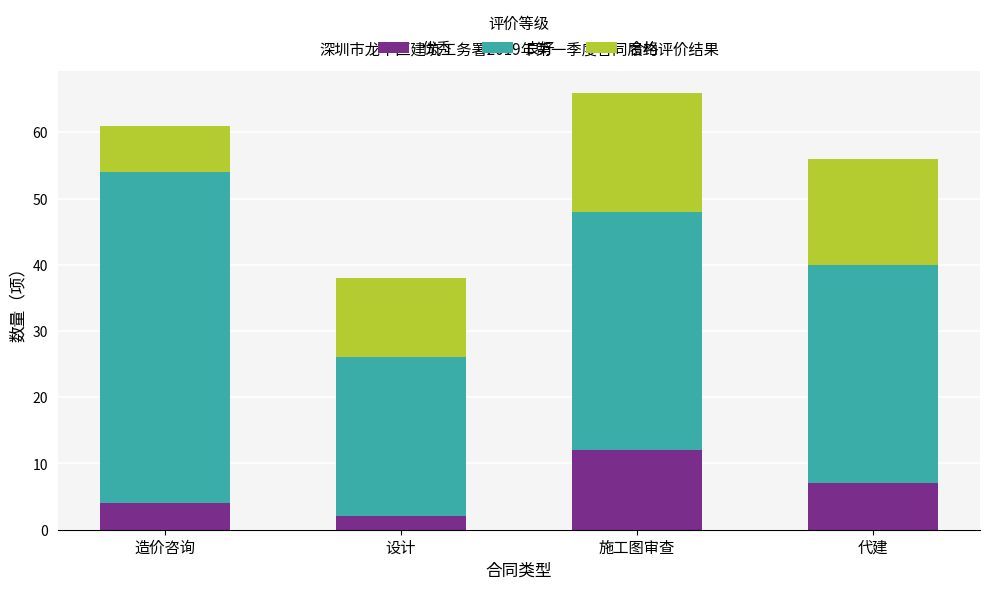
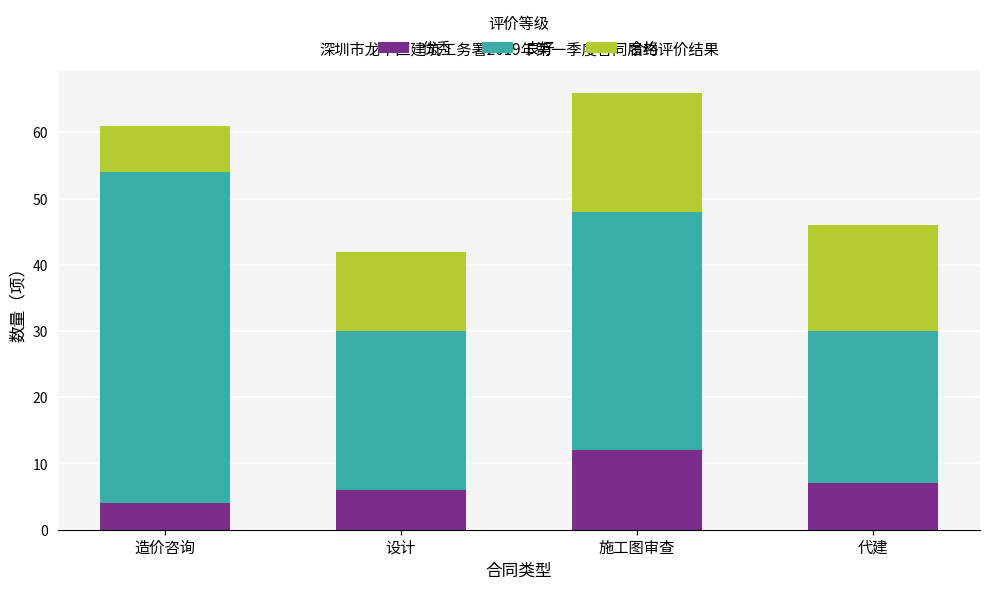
  {
    "优秀": {
      "造价咨询": 4,
-     "设计": 2,
+     "设计": 6,
      "施工图审查": 12,
      "代建": 7
    },
    "良好": {
      "造价咨询": 50,
      "设计": 24,
      "施工图审查": 36,
-     "代建": 33
+     "代建": 23
    },
    "合格": {
      "造价咨询": 7,
      "设计": 12,
      "施工图审查": 18,
      "代建": 16
    }
  }
